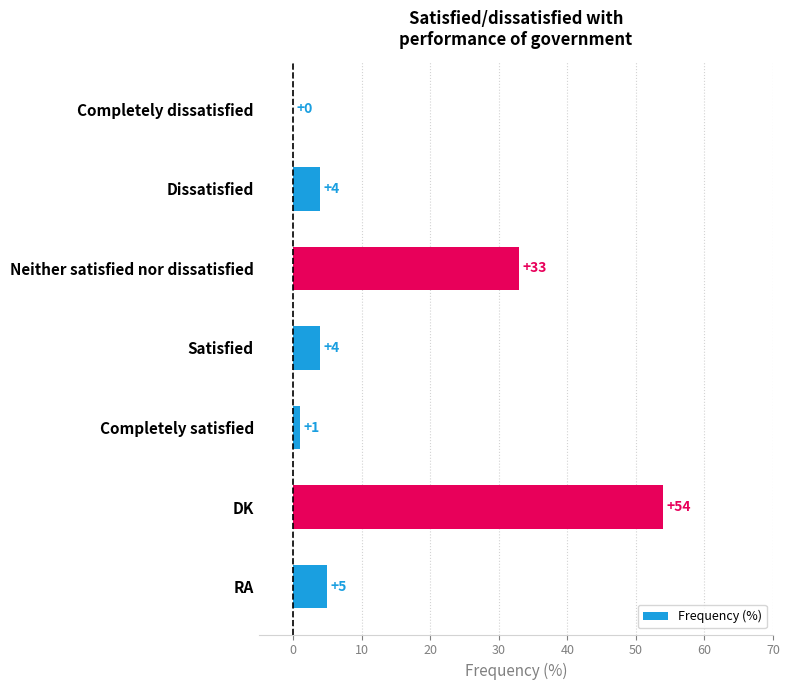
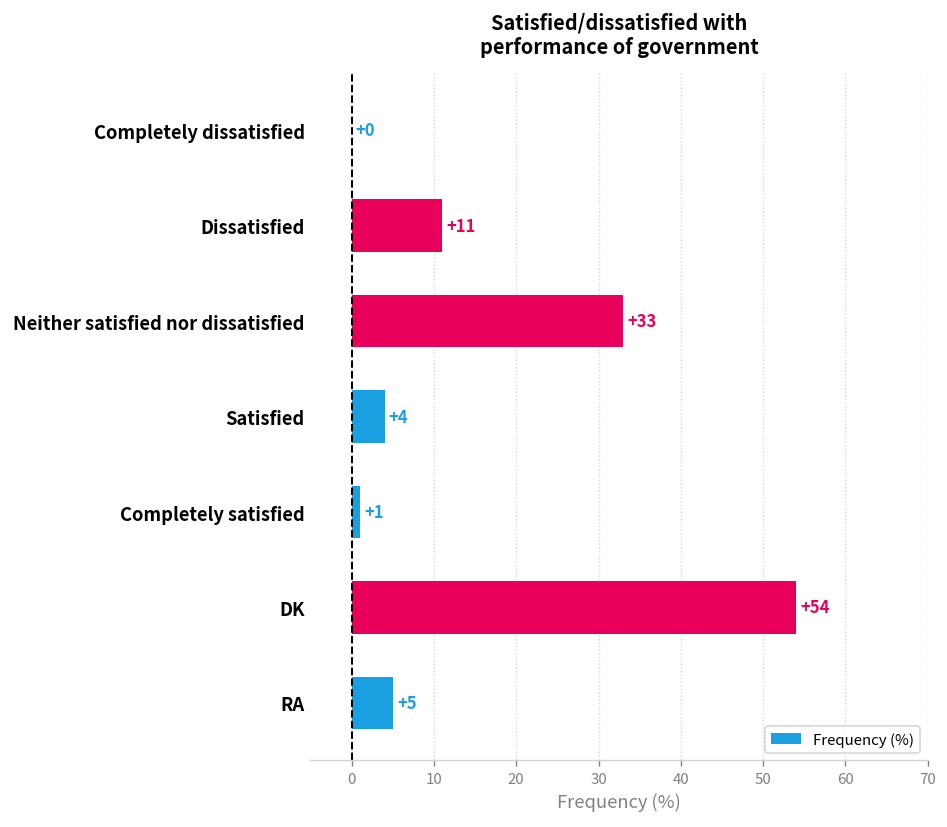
  {
    "Completely dissatisfied": "+0",
-   "Dissatisfied": "+4",
+   "Dissatisfied": "+11",
    "Neither satisfied nor dissatisfied": "+33",
    "Satisfied": "+4",
    "Completely satisfied": "+1",
    "DK": "+54",
    "RA": "+5"
  }
